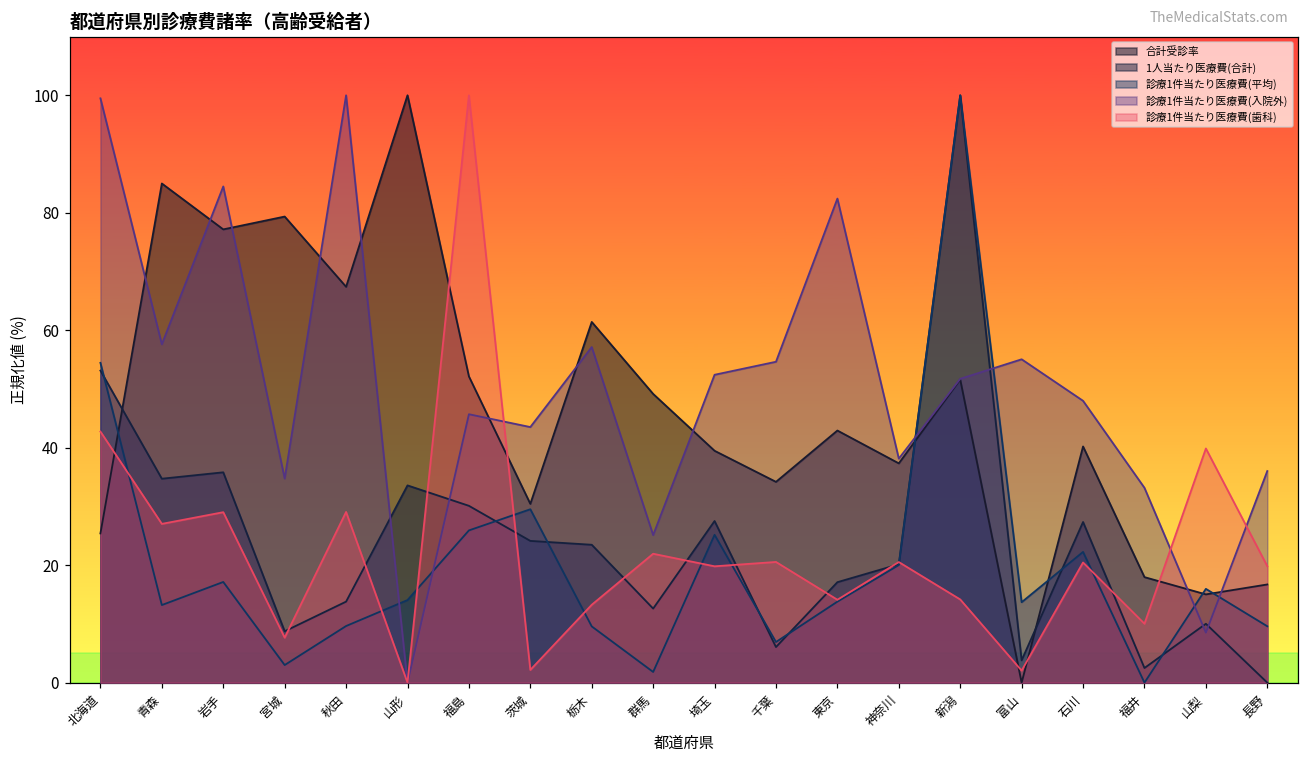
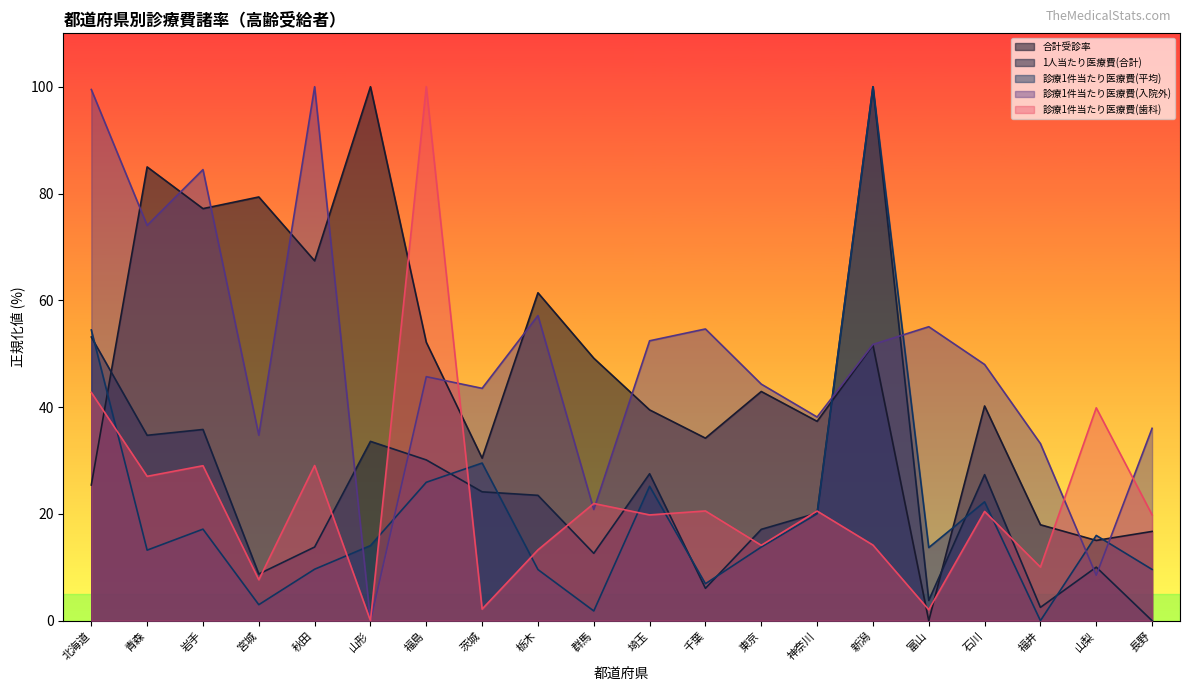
  {
    "診療1件当たり医療費(入院外)": {
      "北海道": 99,
-     "青森": 58,
+     "青森": 74,
      "岩手": 84,
      "宮城": 35,
      "秋田": 100,
      "福島": 46,
      "茨城": 44,
      "栃木": 57,
-     "群馬": 25,
+     "群馬": 21,
      "埼玉": 52,
      "千葉": 55,
-     "東京": 82,
+     "東京": 44,
      "神奈川": 38,
      "富山": 55,
      "石川": 48,
      "福井": 33,
      "山梨": 9,
      "長野": 36
    },
    "診療1件当たり医療費(歯科)": {
      "北海道": 43,
      "青森": 27,
      "岩手": 29,
      "宮城": 8,
      "秋田": 29,
      "福島": 100,
      "茨城": 2,
      "栃木": 13,
      "群馬": 22,
      "埼玉": 20,
      "千葉": 21,
      "新潟": 14,
      "富山": 2,
      "石川": 20,
      "福井": 10,
      "山梨": 40,
      "長野": 20
    }
  }
